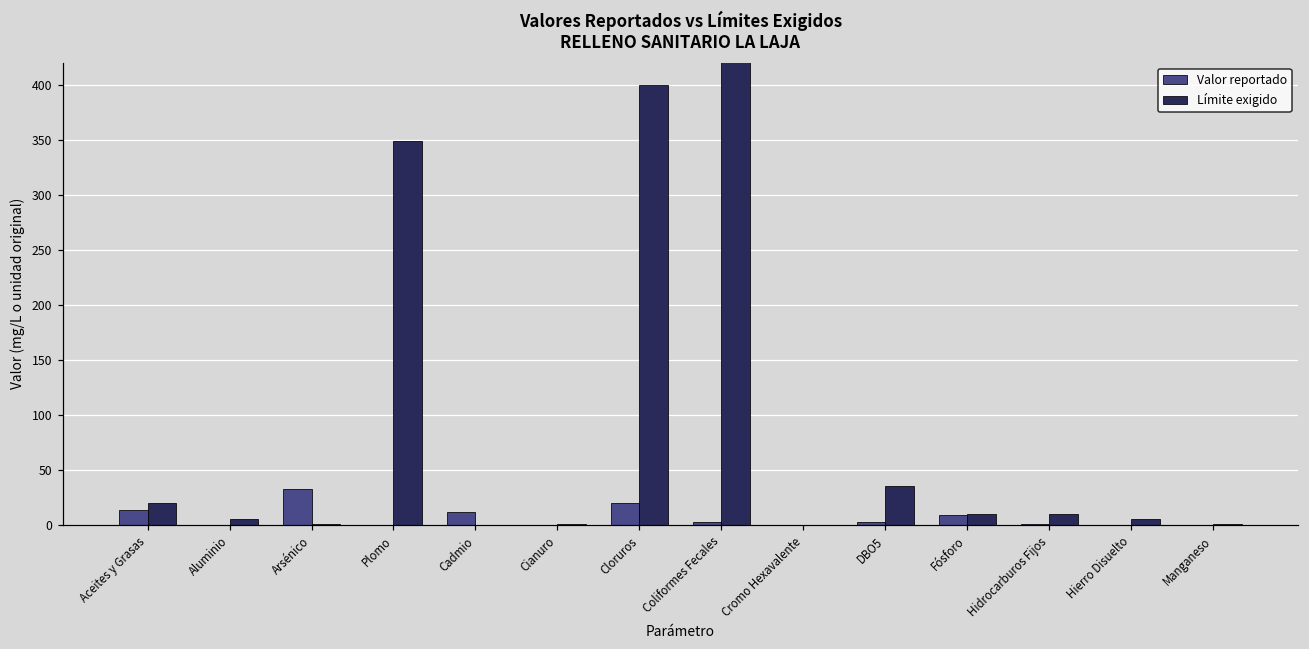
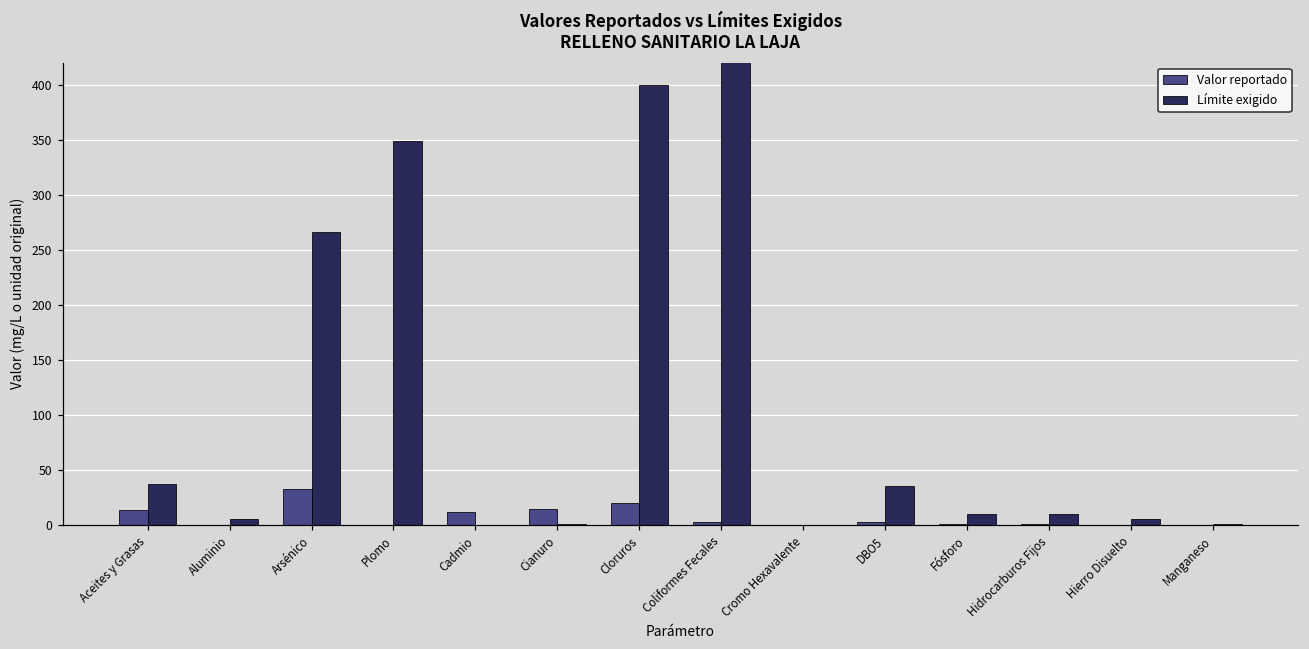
  {
    "Valor reportado": {
      "Aceites y Grasas": 10,
      "Arsénico": 30,
      "Cadmio": 10,
-     "Cianuro": 0,
+     "Cianuro": 10,
      "Cloruros": 20,
-     "Fósforo": 10
+     "Fósforo": 0
    },
    "Límite exigido": {
-     "Aceites y Grasas": 20,
+     "Aceites y Grasas": 40,
      "Aluminio": 10,
-     "Arsénico": 0,
+     "Arsénico": 270,
      "Plomo": 350,
      "Cloruros": 400,
      "DBO5": 40,
      "Fósforo": 10,
      "Hidrocarburos Fijos": 10,
      "Hierro Disuelto": 10
    }
  }
